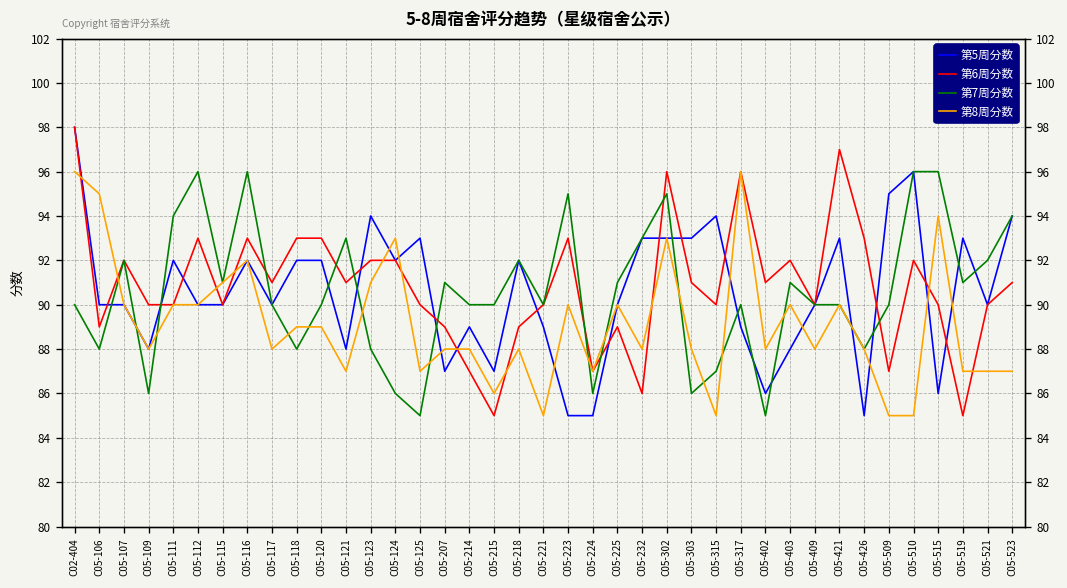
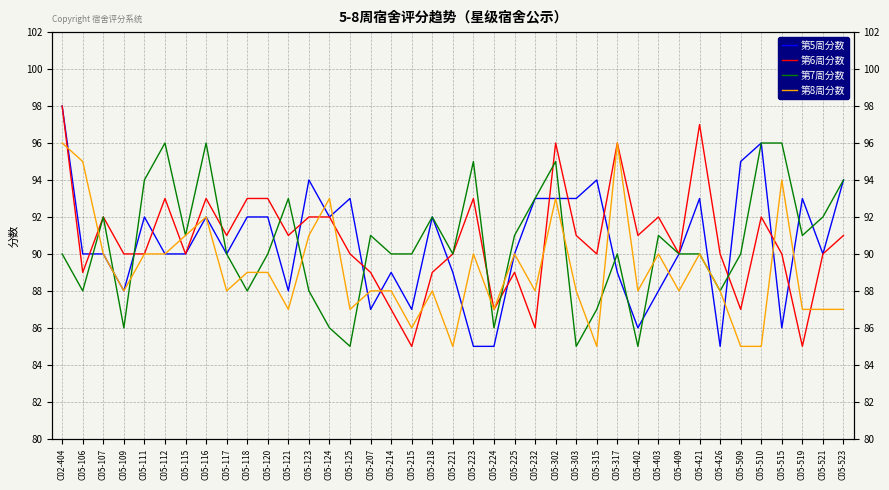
  {
    "第5周分数": {
      "C05-106": 90,
      "C05-111": 92,
      "C05-118": 92,
      "C05-120": 92,
      "C05-121": 88,
      "C05-123": 94,
      "C05-125": 93,
      "C05-207": 87,
      "C05-214": 89,
      "C05-215": 87,
      "C05-221": 89,
      "C05-223": 85,
      "C05-224": 85,
      "C05-303": 93,
      "C05-315": 94,
      "C05-317": 89,
      "C05-402": 86,
      "C05-403": 88,
      "C05-421": 93,
      "C05-426": 85,
      "C05-509": 95,
      "C05-515": 86,
      "C05-519": 93
    },
    "第6周分数": {
      "C05-106": 89,
      "C05-109": 90,
      "C05-112": 93,
      "C05-116": 93,
      "C05-117": 91,
      "C05-118": 93,
      "C05-120": 93,
      "C05-121": 91,
      "C05-123": 92,
      "C05-125": 90,
      "C05-207": 89,
      "C05-214": 87,
      "C05-215": 85,
      "C05-218": 89,
      "C05-223": 93,
      "C05-225": 89,
      "C05-232": 86,
      "C05-302": 96,
      "C05-303": 91,
      "C05-315": 90,
      "C05-402": 91,
      "C05-403": 92,
      "C05-421": 97,
-     "C05-426": 93,
+     "C05-426": 90,
      "C05-509": 87,
      "C05-510": 92,
      "C05-515": 90,
      "C05-519": 85,
      "C05-523": 91
    },
    "第7周分数": {
      "C02-404": 90,
      "C05-106": 88,
      "C05-109": 86,
      "C05-111": 94,
      "C05-112": 96,
      "C05-116": 96,
      "C05-118": 88,
      "C05-120": 90,
      "C05-121": 93,
      "C05-123": 88,
      "C05-124": 86,
      "C05-125": 85,
      "C05-207": 91,
      "C05-214": 90,
      "C05-215": 90,
      "C05-223": 95,
      "C05-224": 86,
      "C05-225": 91,
      "C05-302": 95,
-     "C05-303": 86,
+     "C05-303": 85,
      "C05-315": 87,
      "C05-317": 90,
      "C05-402": 85,
      "C05-403": 91,
      "C05-509": 90,
      "C05-515": 96,
      "C05-519": 91,
      "C05-521": 92
    },
    "第8周分数": {
      "C02-404": 96,
      "C05-106": 95,
      "C05-117": 88,
      "C05-118": 89,
      "C05-120": 89,
      "C05-121": 87,
      "C05-123": 91,
      "C05-124": 93,
      "C05-125": 87,
      "C05-207": 88,
      "C05-214": 88,
      "C05-215": 86,
      "C05-218": 88,
      "C05-221": 85,
      "C05-223": 90,
      "C05-232": 88,
      "C05-303": 88,
      "C05-315": 85,
      "C05-402": 88,
      "C05-403": 90,
      "C05-409": 88,
      "C05-509": 85,
      "C05-510": 85,
      "C05-515": 94,
      "C05-519": 87,
      "C05-521": 87,
      "C05-523": 87
    }
  }
